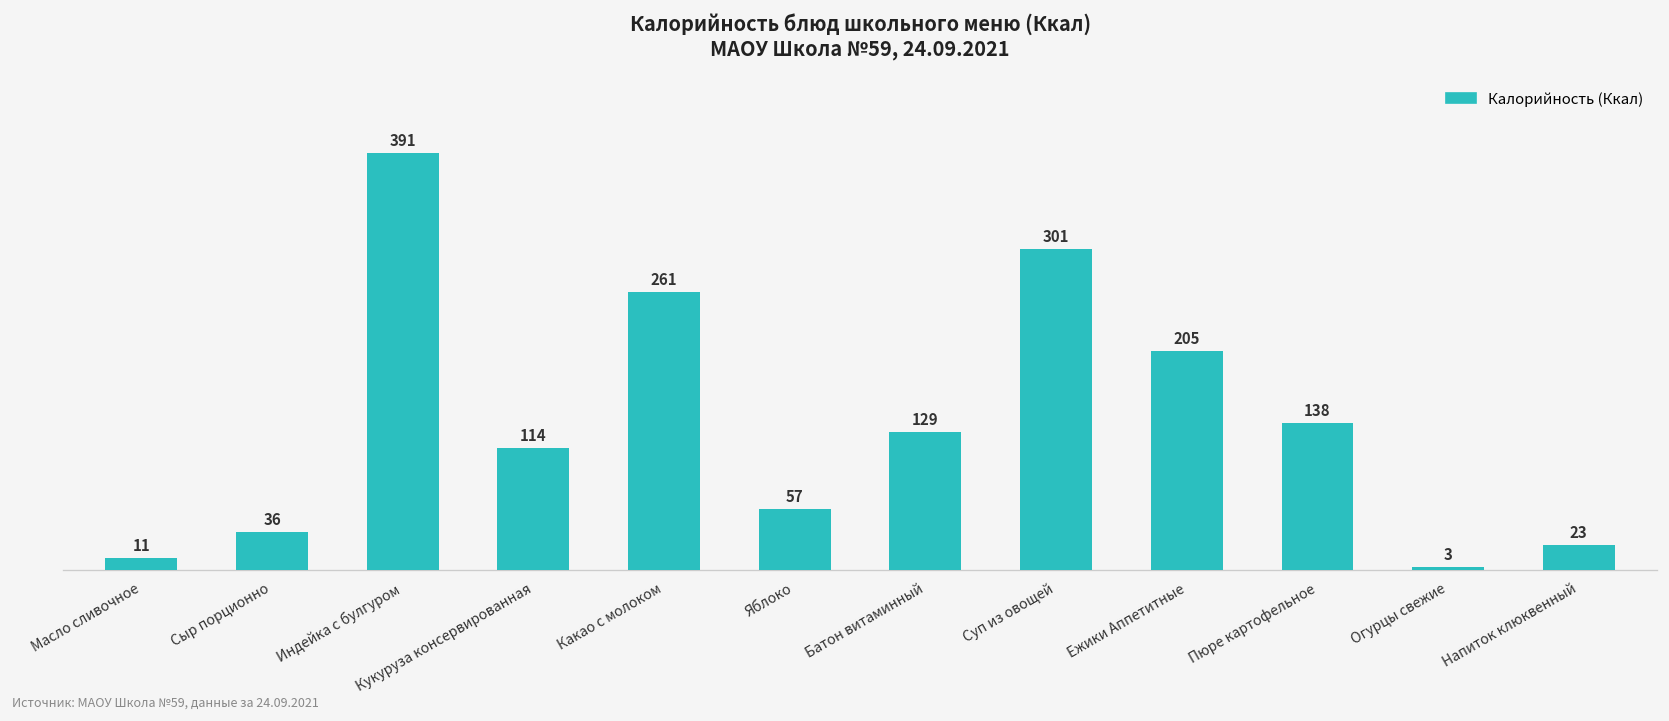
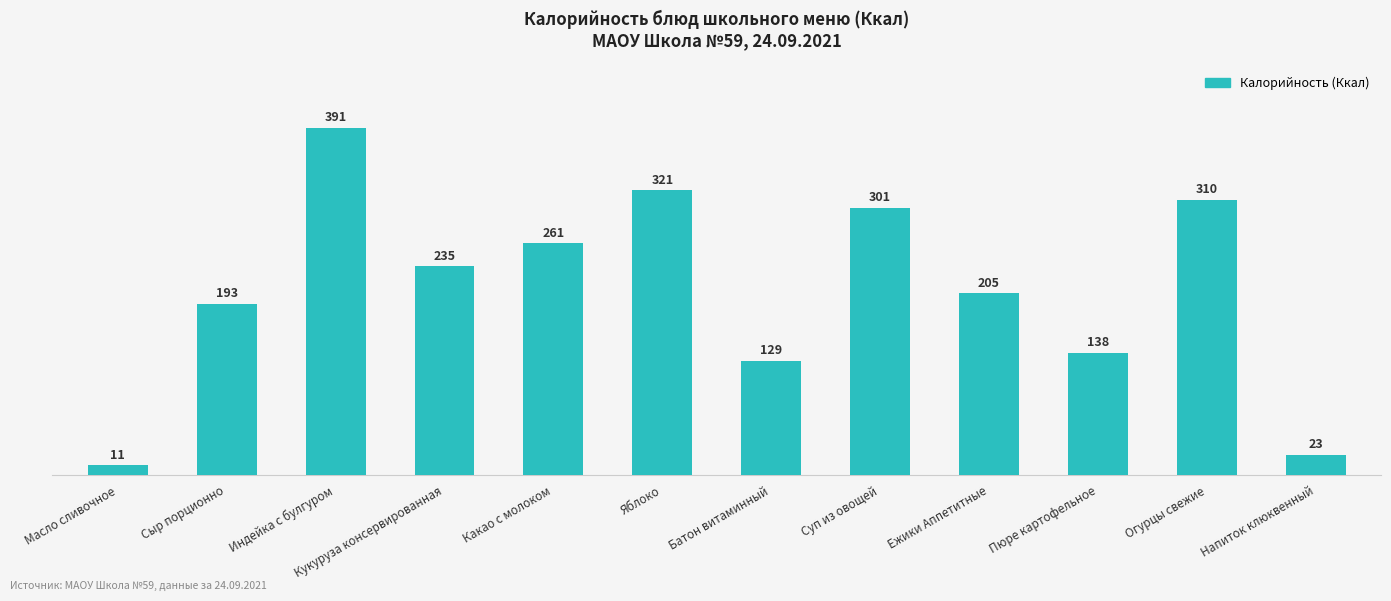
  {
    "Масло сливочное": 11,
-   "Сыр порционно": 36,
+   "Сыр порционно": 193,
    "Индейка с булгуром": 391,
-   "Кукуруза консервированная": 114,
+   "Кукуруза консервированная": 235,
    "Какао с молоком": 261,
-   "Яблоко": 57,
+   "Яблоко": 321,
    "Батон витаминный": 129,
    "Суп из овощей": 301,
    "Ежики Аппетитные": 205,
    "Пюре картофельное": 138,
-   "Огурцы свежие": 3,
+   "Огурцы свежие": 310,
    "Напиток клюквенный": 23
  }
